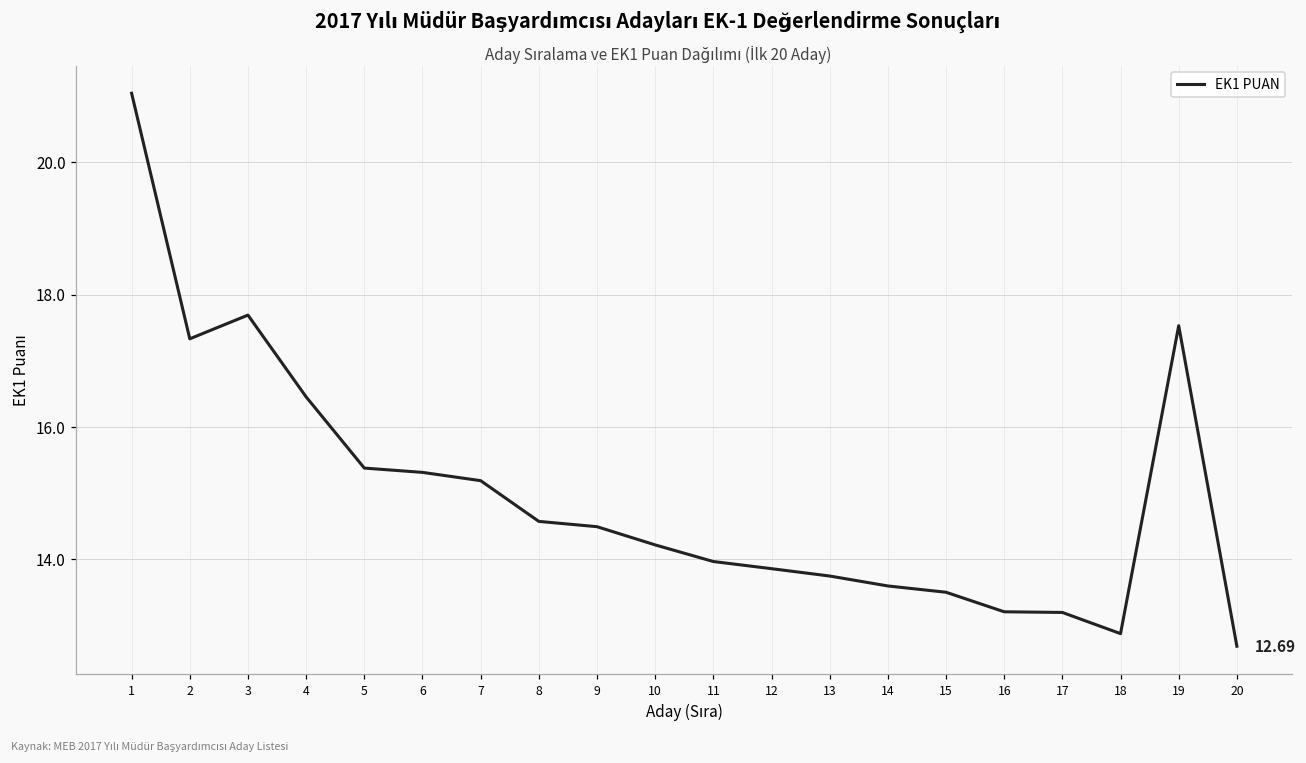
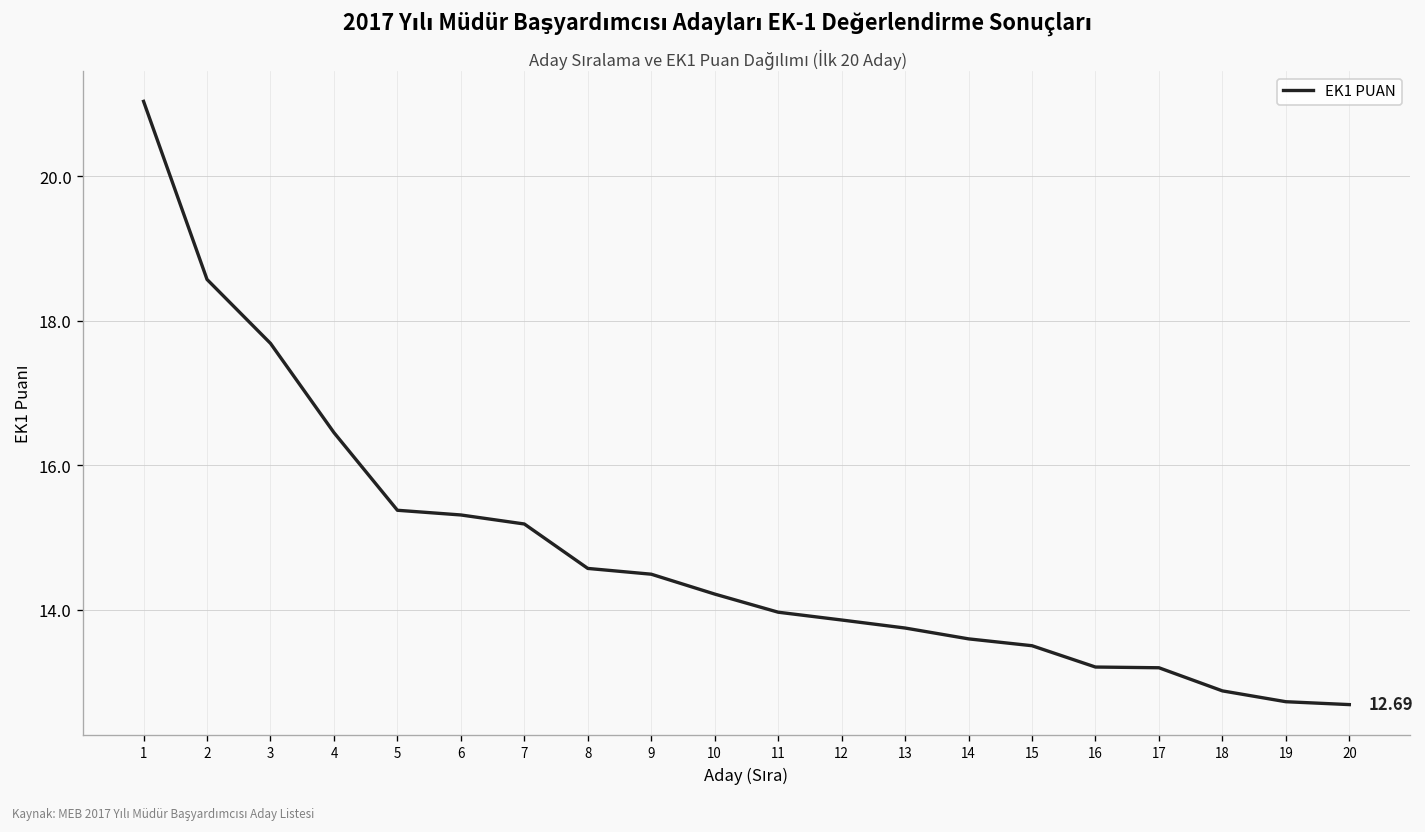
  {
    "1": 21.0,
-   "2": 17.3,
+   "2": 18.6,
    "3": 17.7,
    "4": 16.5,
    "5": 15.4,
    "6": 15.3,
    "7": 15.2,
    "8": 14.6,
    "9": 14.5,
    "10": 14.2,
    "11": 14.0,
    "12": 13.9,
    "13": 13.8,
    "14": 13.6,
    "15": 13.5,
    "16": 13.2,
    "17": 13.2,
    "18": 12.9,
-   "19": 17.5
+   "19": 12.7
  }
